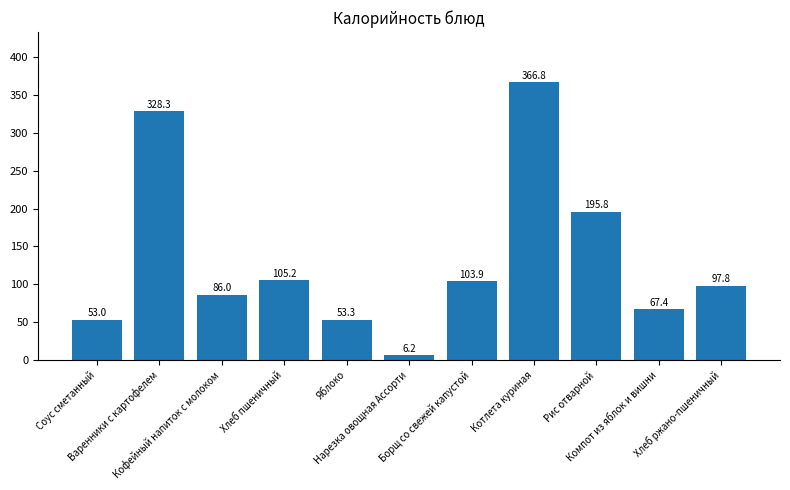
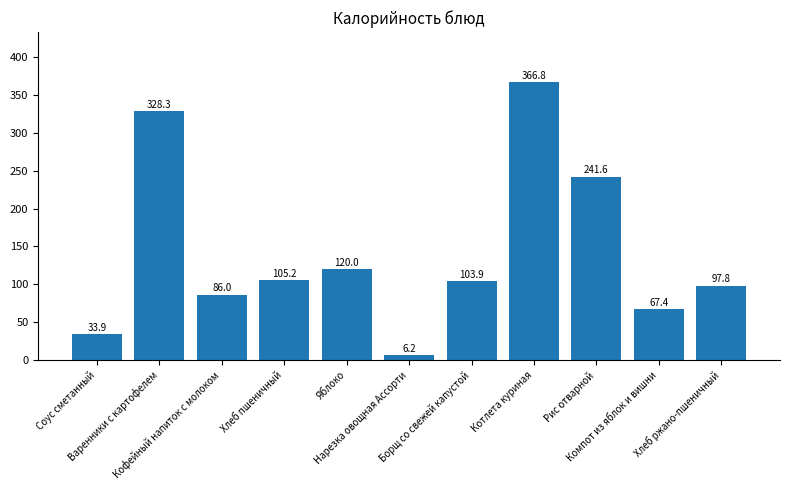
  {
-   "Соус сметанный": 53.0,
+   "Соус сметанный": 33.9,
    "Варенники с картофелем": 328.3,
    "Кофейный напиток с молоком": 86.0,
    "Хлеб пшеничный": 105.2,
-   "Яблоко": 53.3,
+   "Яблоко": 120.0,
    "Нарезка овощная Ассорти": 6.2,
    "Борщ со свежей капустой": 103.9,
    "Котлета куриная": 366.8,
-   "Рис отварной": 195.8,
+   "Рис отварной": 241.6,
    "Компот из яблок и вишни": 67.4,
    "Хлеб ржано-пшеничный": 97.8
  }
